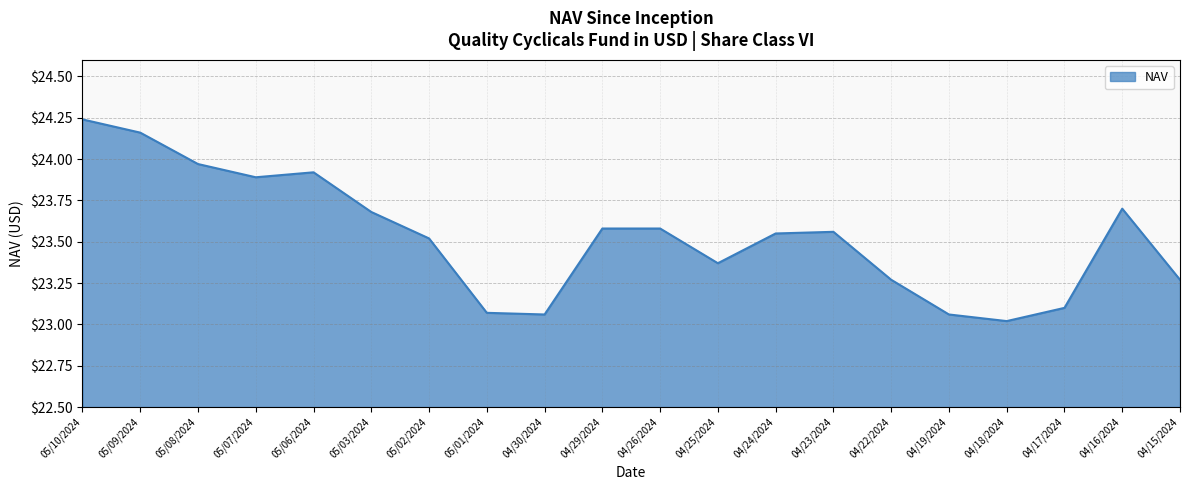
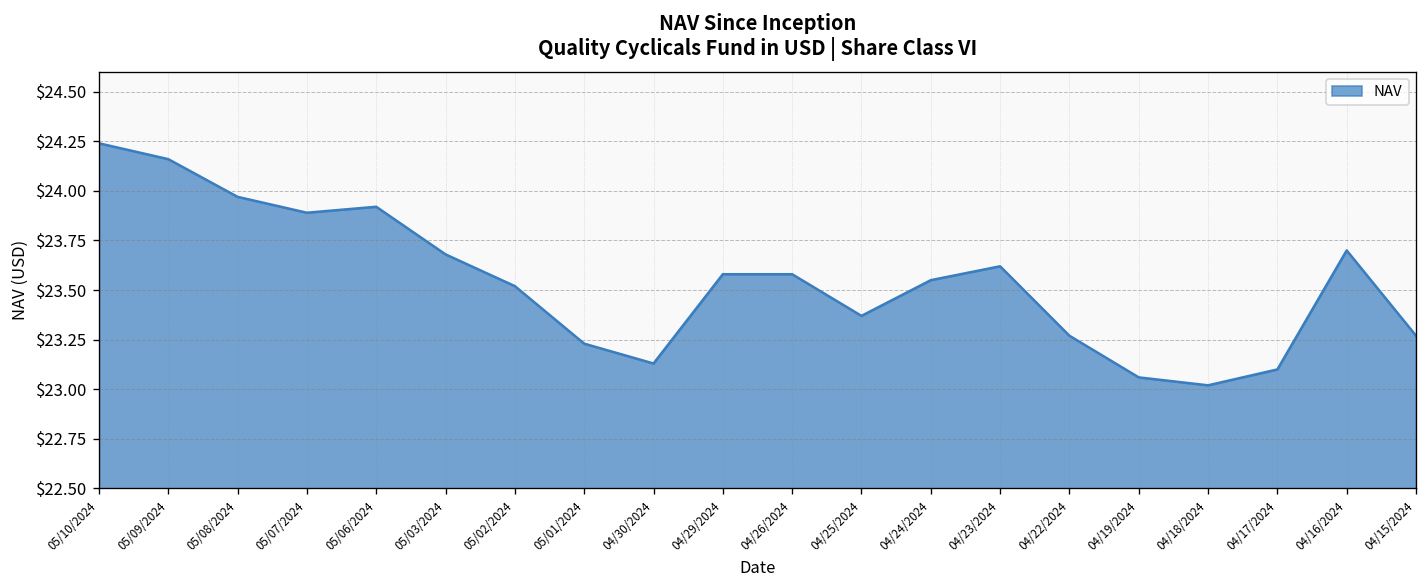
  {
    "05/10/2024": "$24.24",
    "05/09/2024": "$24.16",
    "05/08/2024": "$23.97",
    "05/07/2024": "$23.89",
    "05/06/2024": "$23.92",
    "05/03/2024": "$23.68",
    "05/02/2024": "$23.52",
-   "05/01/2024": "$23.07",
-   "04/30/2024": "$23.06",
+   "05/01/2024": "$23.23",
+   "04/30/2024": "$23.13",
    "04/29/2024": "$23.58",
    "04/26/2024": "$23.58",
    "04/25/2024": "$23.37",
    "04/24/2024": "$23.55",
-   "04/23/2024": "$23.56",
+   "04/23/2024": "$23.62",
    "04/22/2024": "$23.27",
    "04/19/2024": "$23.06",
    "04/18/2024": "$23.02",
    "04/17/2024": "$23.10",
    "04/16/2024": "$23.70",
    "04/15/2024": "$23.27"
  }
